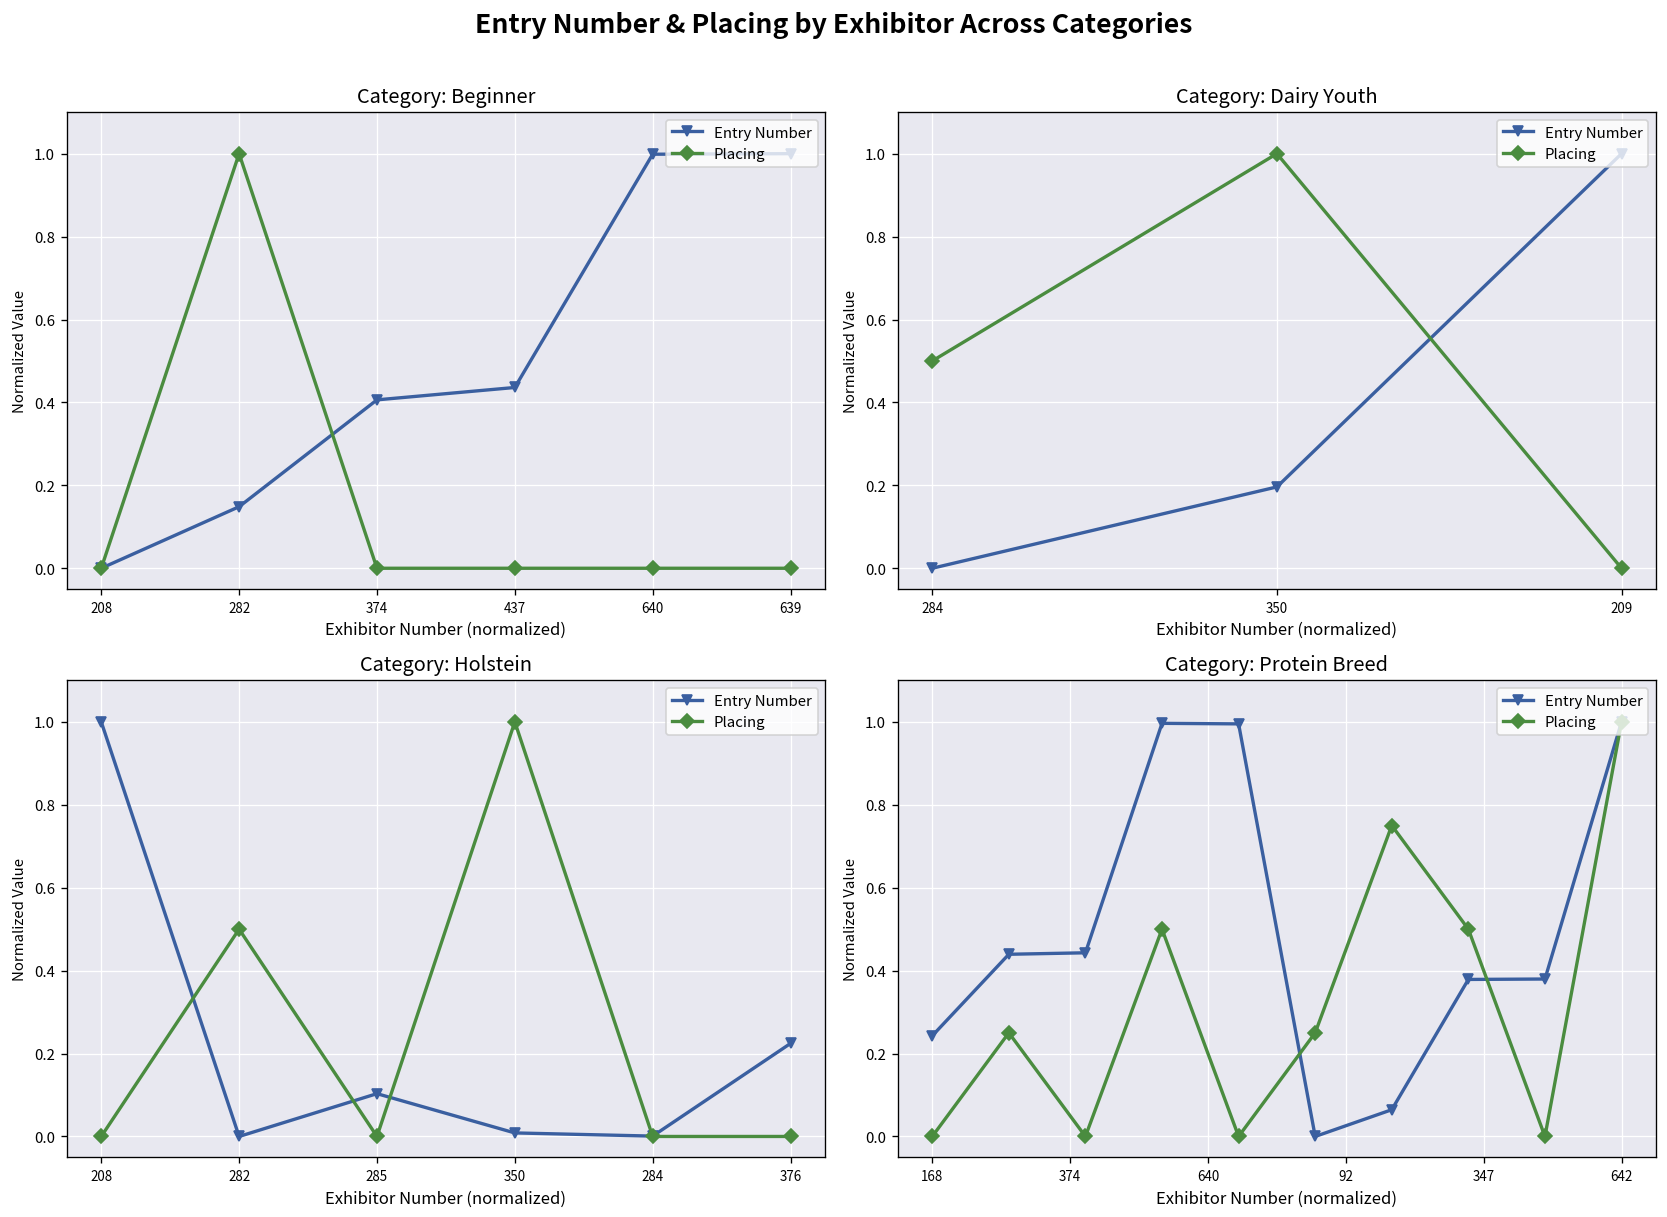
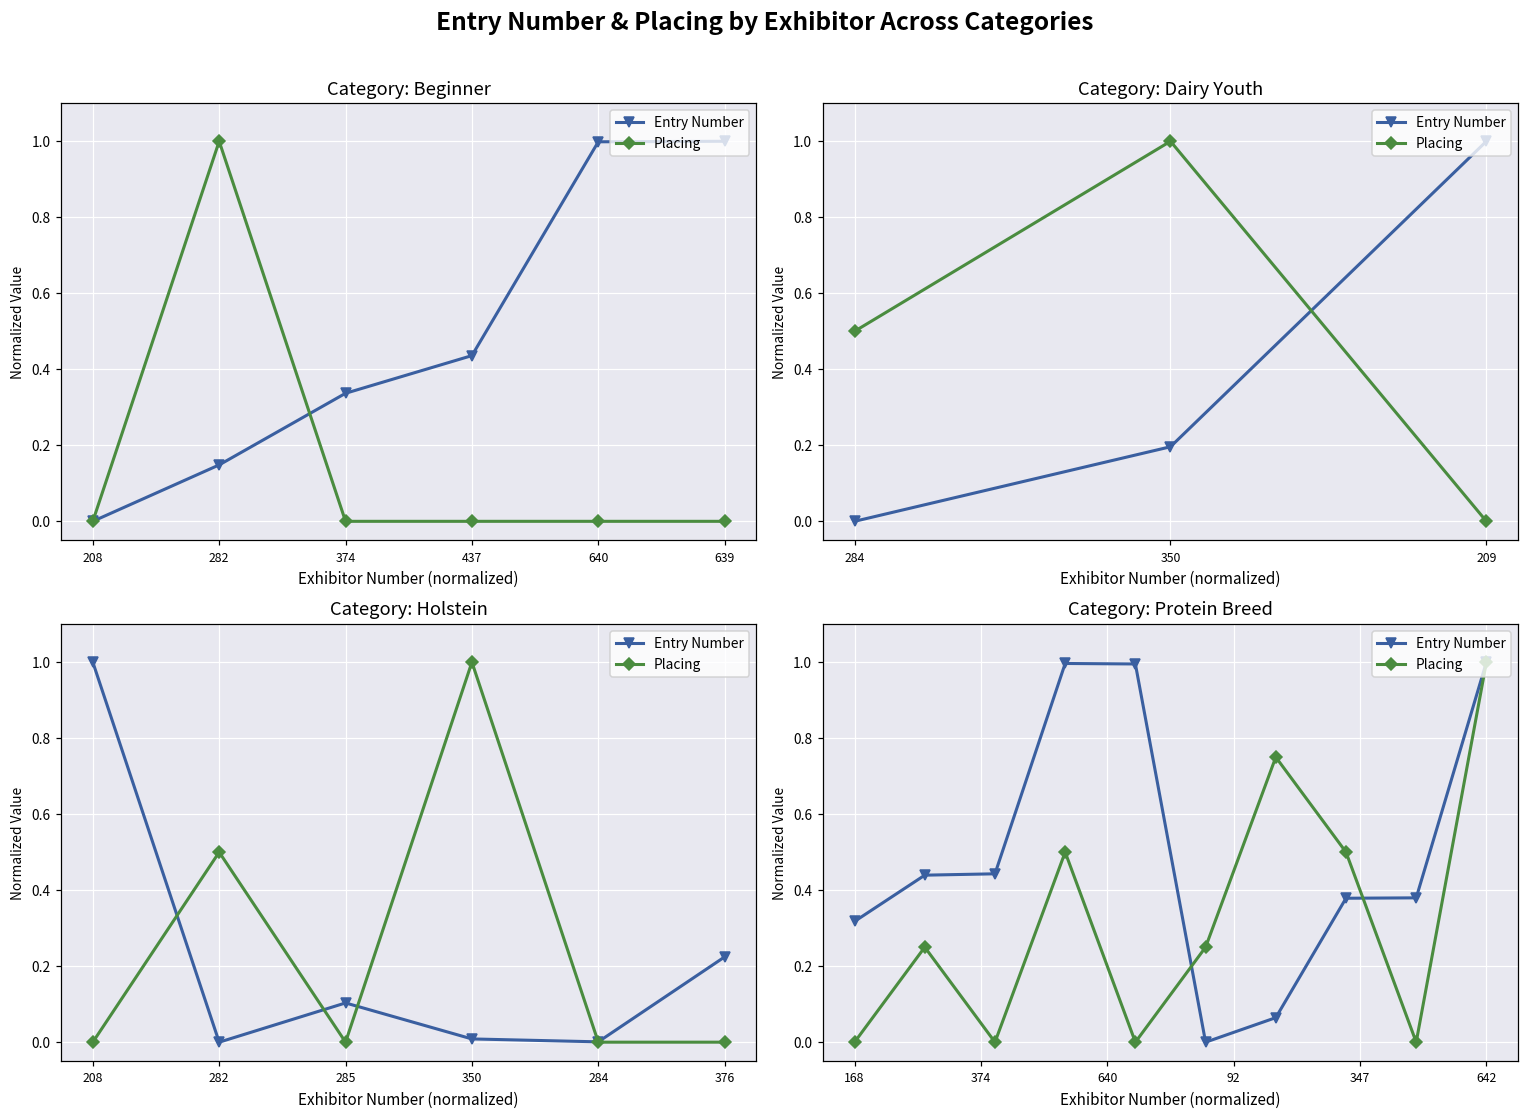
  {
    "Category: Beginner": {
      "Entry Number": {
        "282": 0.15,
-       "374": 0.41,
+       "374": 0.34,
        "437": 0.44,
        "640": 1.00
      },
      "Placing": {
        "282": 1.00,
        "374": 0.00,
        "437": 0.00,
        "640": 0.00,
        "639": 0.00
      }
    },
    "Category: Dairy Youth": {
      "Entry Number": {
        "284": 0.00,
        "350": 0.20
      },
      "Placing": {
        "284": 0.50,
        "350": 1.00,
        "209": 0.00
      }
    },
    "Category: Holstein": {
      "Entry Number": {
        "208": 1.00,
        "282": 0.00,
        "285": 0.10,
        "350": 0.01,
        "376": 0.22
      },
      "Placing": {
        "208": 0.00,
        "282": 0.50,
        "285": 0.00,
        "350": 1.00,
        "376": 0.00
      }
    },
    "Category: Protein Breed": {
      "Entry Number": {
-       "168": 0.24
+       "168": 0.32
      },
      "Placing": {
        "168": 0.00
      }
    }
  }
